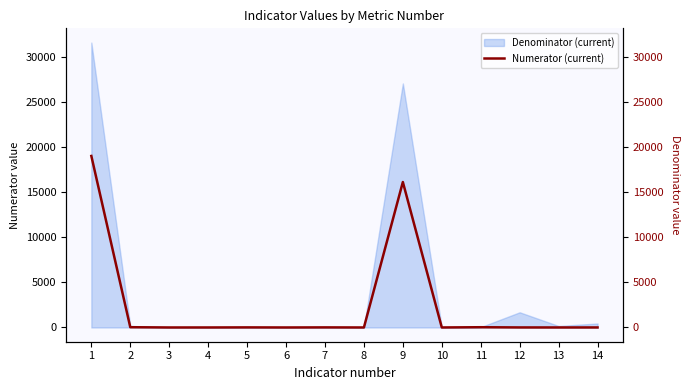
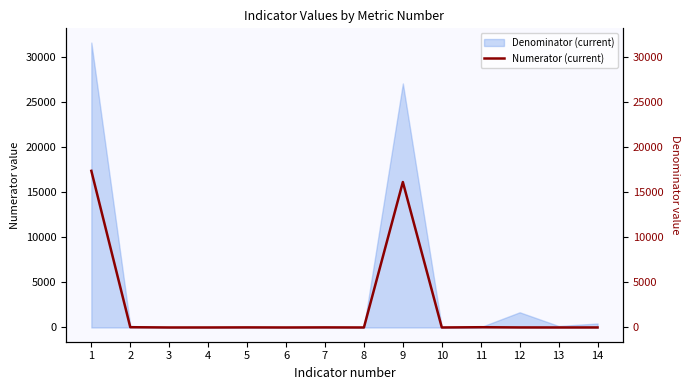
  {
    "Denominator (current)": {
      "1": 32000,
      "9": 27000,
      "12": 2000,
      "14": 0
    },
    "Numerator (current)": {
-     "1": 19000,
+     "1": 17000,
      "9": 16000,
      "12": 0,
      "14": 0
    }
  }
